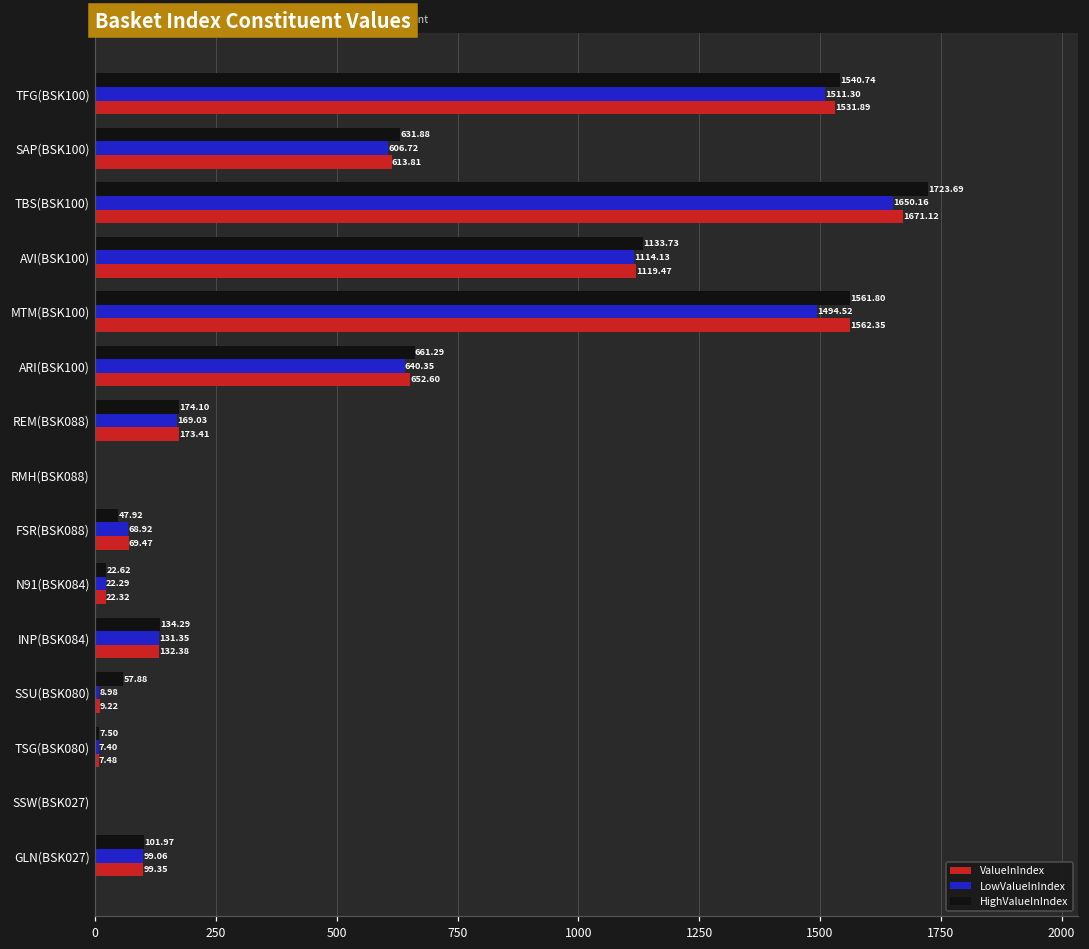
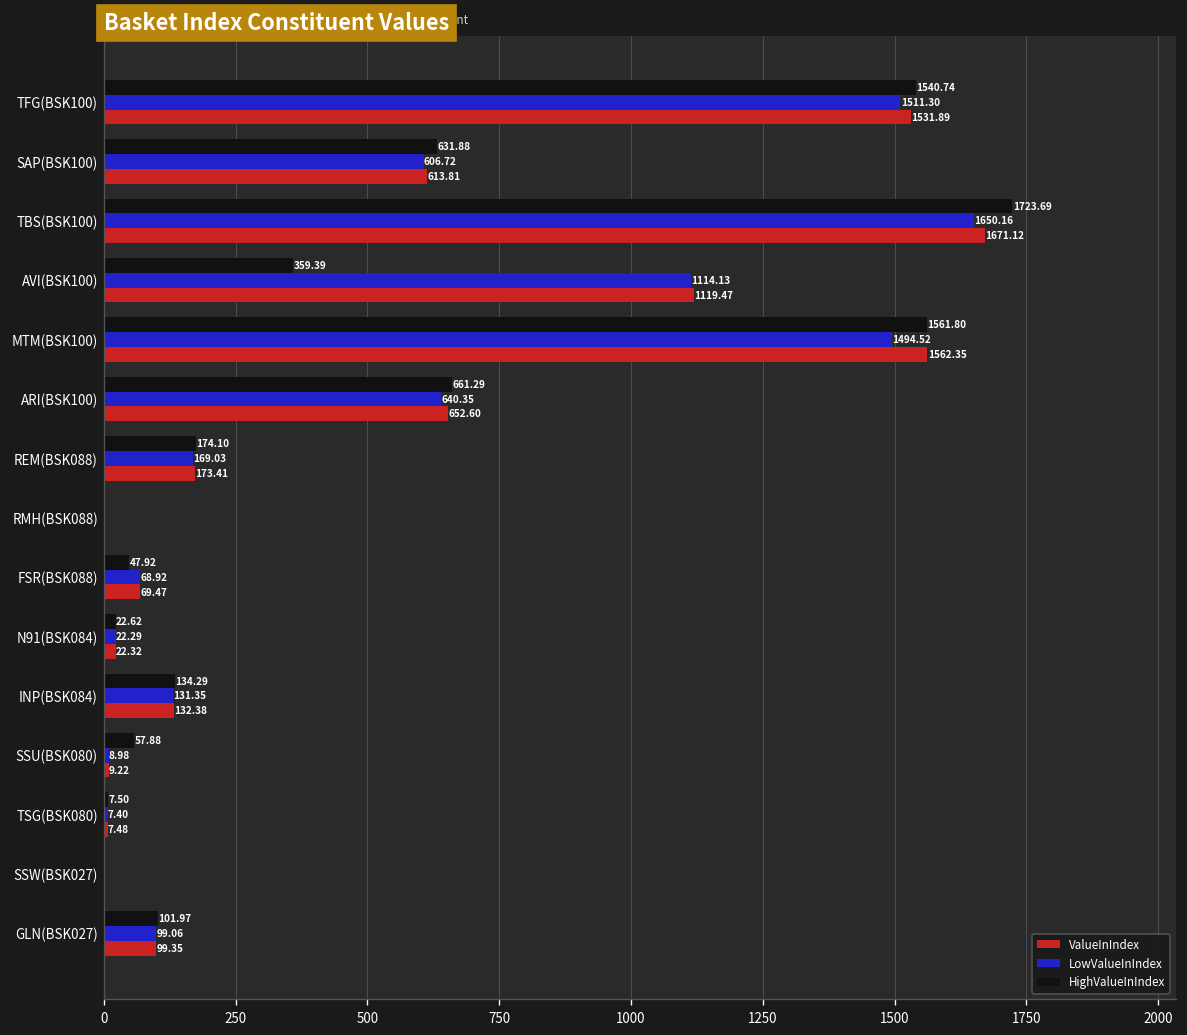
  {
    "ValueInIndex": {
      "TFG(BSK100)": 1531.89,
      "SAP(BSK100)": 613.81,
      "TBS(BSK100)": 1671.12,
      "AVI(BSK100)": 1119.47,
      "MTM(BSK100)": 1562.35,
      "ARI(BSK100)": 652.60,
      "REM(BSK088)": 173.41,
      "FSR(BSK088)": 69.47,
      "N91(BSK084)": 22.32,
      "INP(BSK084)": 132.38,
      "SSU(BSK080)": 9.22,
      "TSG(BSK080)": 7.48,
      "GLN(BSK027)": 99.35
    },
    "LowValueInIndex": {
      "TFG(BSK100)": 1511.30,
      "SAP(BSK100)": 606.72,
      "TBS(BSK100)": 1650.16,
      "AVI(BSK100)": 1114.13,
      "MTM(BSK100)": 1494.52,
      "ARI(BSK100)": 640.35,
      "REM(BSK088)": 169.03,
      "FSR(BSK088)": 68.92,
      "N91(BSK084)": 22.29,
      "INP(BSK084)": 131.35,
      "SSU(BSK080)": 8.98,
      "TSG(BSK080)": 7.40,
      "GLN(BSK027)": 99.06
    },
    "HighValueInIndex": {
      "TFG(BSK100)": 1540.74,
      "SAP(BSK100)": 631.88,
      "TBS(BSK100)": 1723.69,
-     "AVI(BSK100)": 1133.73,
+     "AVI(BSK100)": 359.39,
      "MTM(BSK100)": 1561.80,
      "ARI(BSK100)": 661.29,
      "REM(BSK088)": 174.10,
      "FSR(BSK088)": 47.92,
      "N91(BSK084)": 22.62,
      "INP(BSK084)": 134.29,
      "SSU(BSK080)": 57.88,
      "TSG(BSK080)": 7.50,
      "GLN(BSK027)": 101.97
    }
  }
